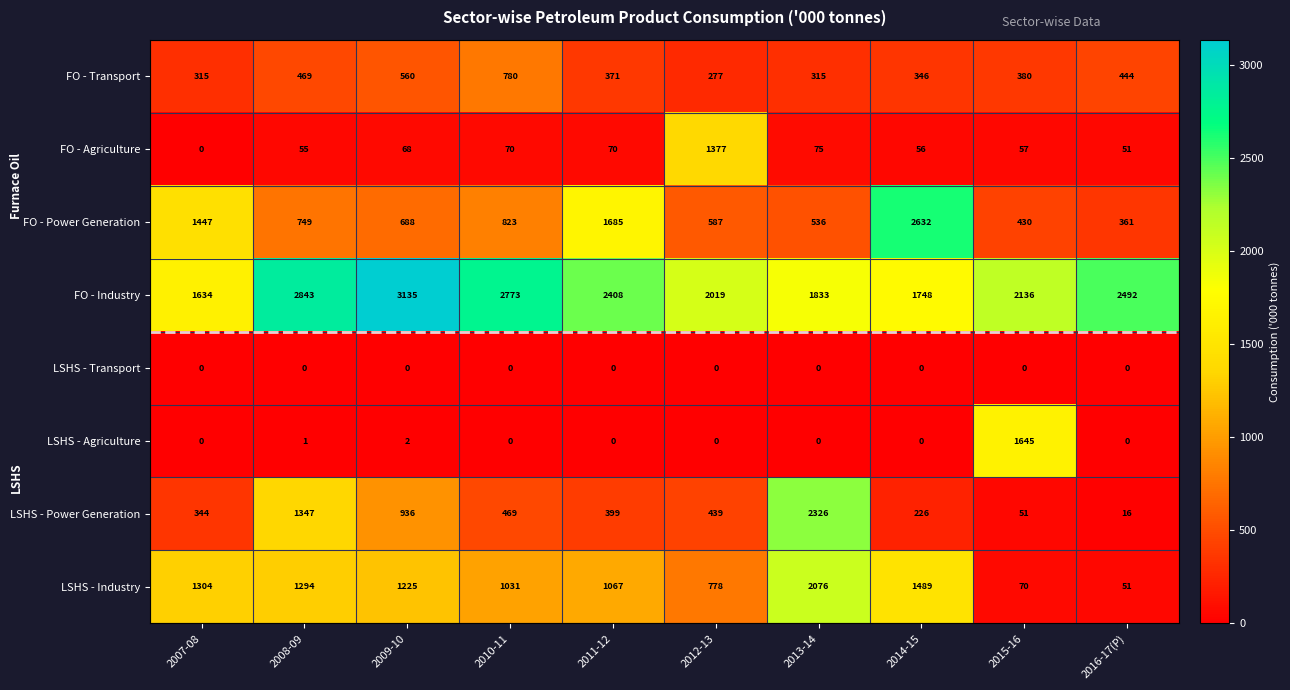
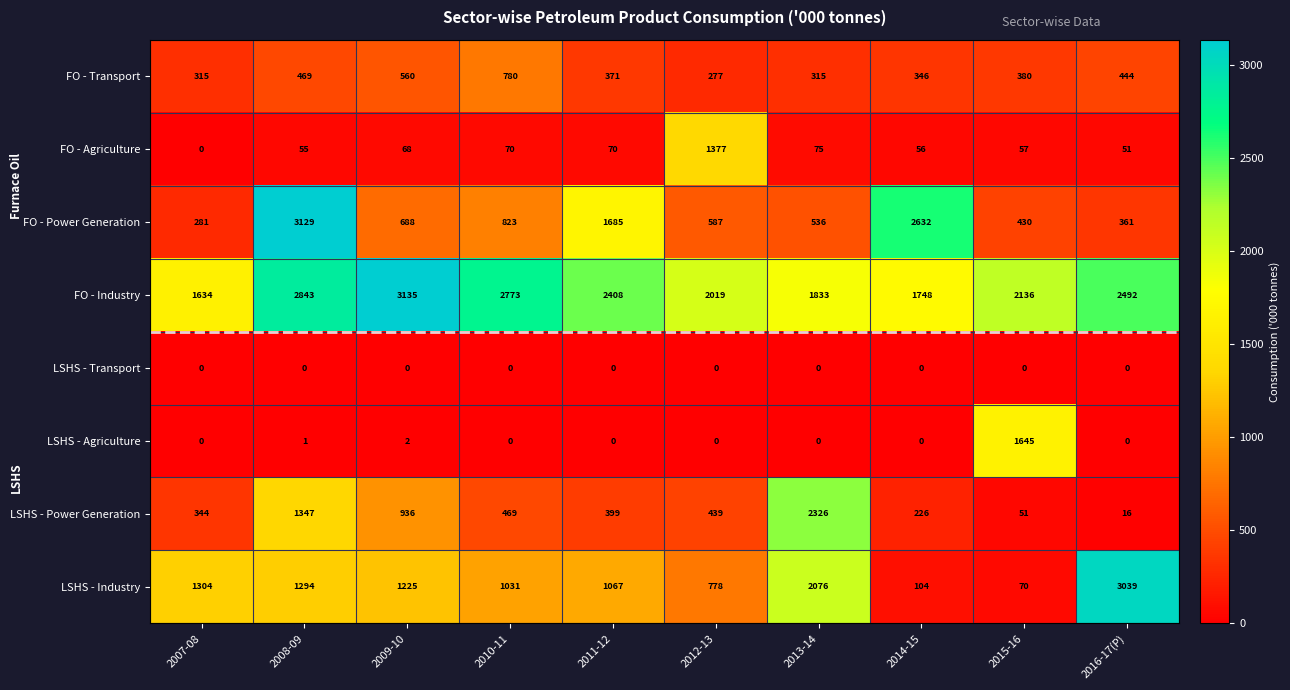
  {
    "FO - Transport": {
      "2007-08": 315,
      "2008-09": 469,
      "2009-10": 560,
      "2010-11": 780,
      "2011-12": 371,
      "2012-13": 277,
      "2013-14": 315,
      "2014-15": 346,
      "2015-16": 380,
      "2016-17(P)": 444
    },
    "FO - Agriculture": {
      "2007-08": 0,
      "2008-09": 55,
      "2009-10": 68,
      "2010-11": 70,
      "2011-12": 70,
      "2012-13": 1377,
      "2013-14": 75,
      "2014-15": 56,
      "2015-16": 57,
      "2016-17(P)": 51
    },
    "FO - Power Generation": {
-     "2007-08": 1447,
-     "2008-09": 749,
+     "2007-08": 281,
+     "2008-09": 3129,
      "2009-10": 688,
      "2010-11": 823,
      "2011-12": 1685,
      "2012-13": 587,
      "2013-14": 536,
      "2014-15": 2632,
      "2015-16": 430,
      "2016-17(P)": 361
    },
    "FO - Industry": {
      "2007-08": 1634,
      "2008-09": 2843,
      "2009-10": 3135,
      "2010-11": 2773,
      "2011-12": 2408,
      "2012-13": 2019,
      "2013-14": 1833,
      "2014-15": 1748,
      "2015-16": 2136,
      "2016-17(P)": 2492
    },
    "LSHS - Transport": {
      "2007-08": 0,
      "2008-09": 0,
      "2009-10": 0,
      "2010-11": 0,
      "2011-12": 0,
      "2012-13": 0,
      "2013-14": 0,
      "2014-15": 0,
      "2015-16": 0,
      "2016-17(P)": 0
    },
    "LSHS - Agriculture": {
      "2007-08": 0,
      "2008-09": 1,
      "2009-10": 2,
      "2010-11": 0,
      "2011-12": 0,
      "2012-13": 0,
      "2013-14": 0,
      "2014-15": 0,
      "2015-16": 1645,
      "2016-17(P)": 0
    },
    "LSHS - Power Generation": {
      "2007-08": 344,
      "2008-09": 1347,
      "2009-10": 936,
      "2010-11": 469,
      "2011-12": 399,
      "2012-13": 439,
      "2013-14": 2326,
      "2014-15": 226,
      "2015-16": 51,
      "2016-17(P)": 16
    },
    "LSHS - Industry": {
      "2007-08": 1304,
      "2008-09": 1294,
      "2009-10": 1225,
      "2010-11": 1031,
      "2011-12": 1067,
      "2012-13": 778,
      "2013-14": 2076,
-     "2014-15": 1489,
+     "2014-15": 104,
      "2015-16": 70,
-     "2016-17(P)": 51
+     "2016-17(P)": 3039
    }
  }
